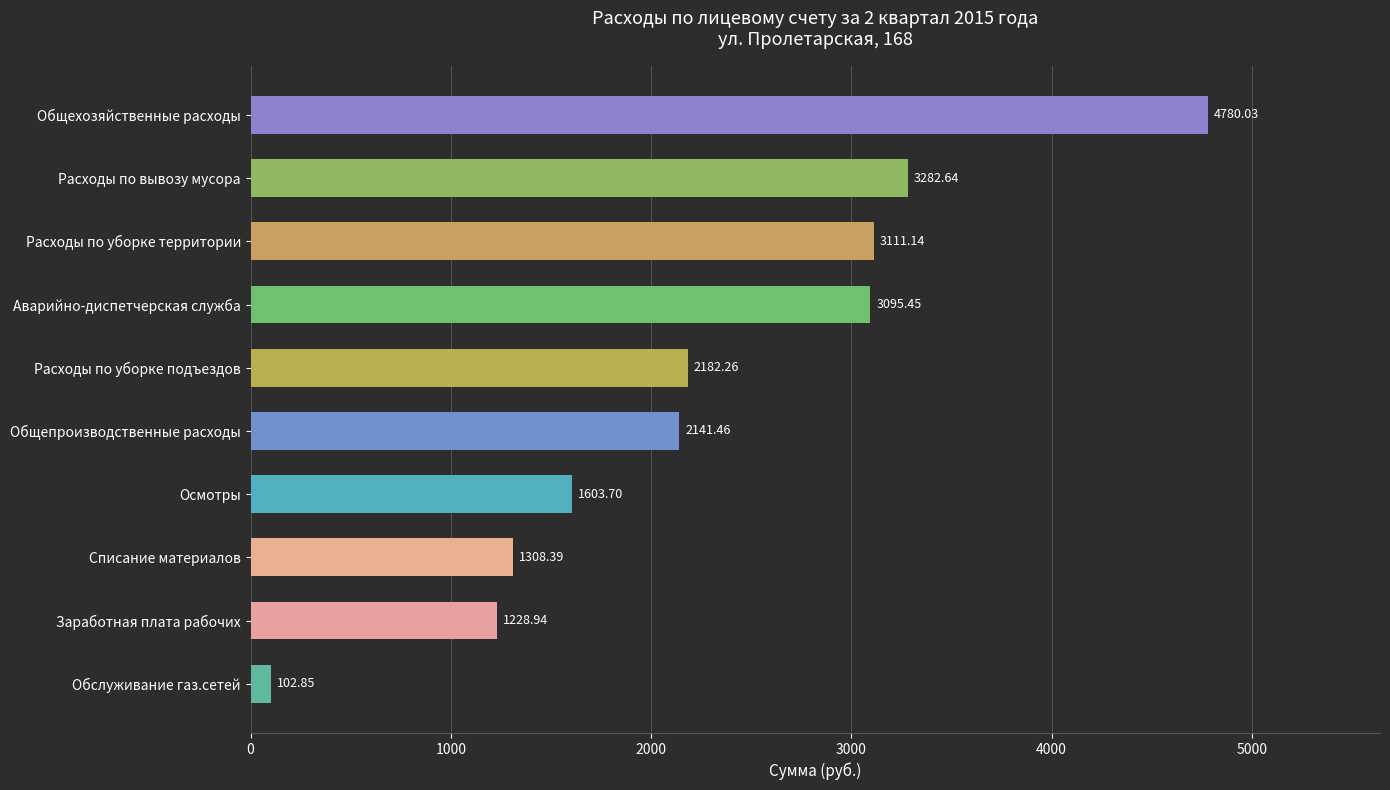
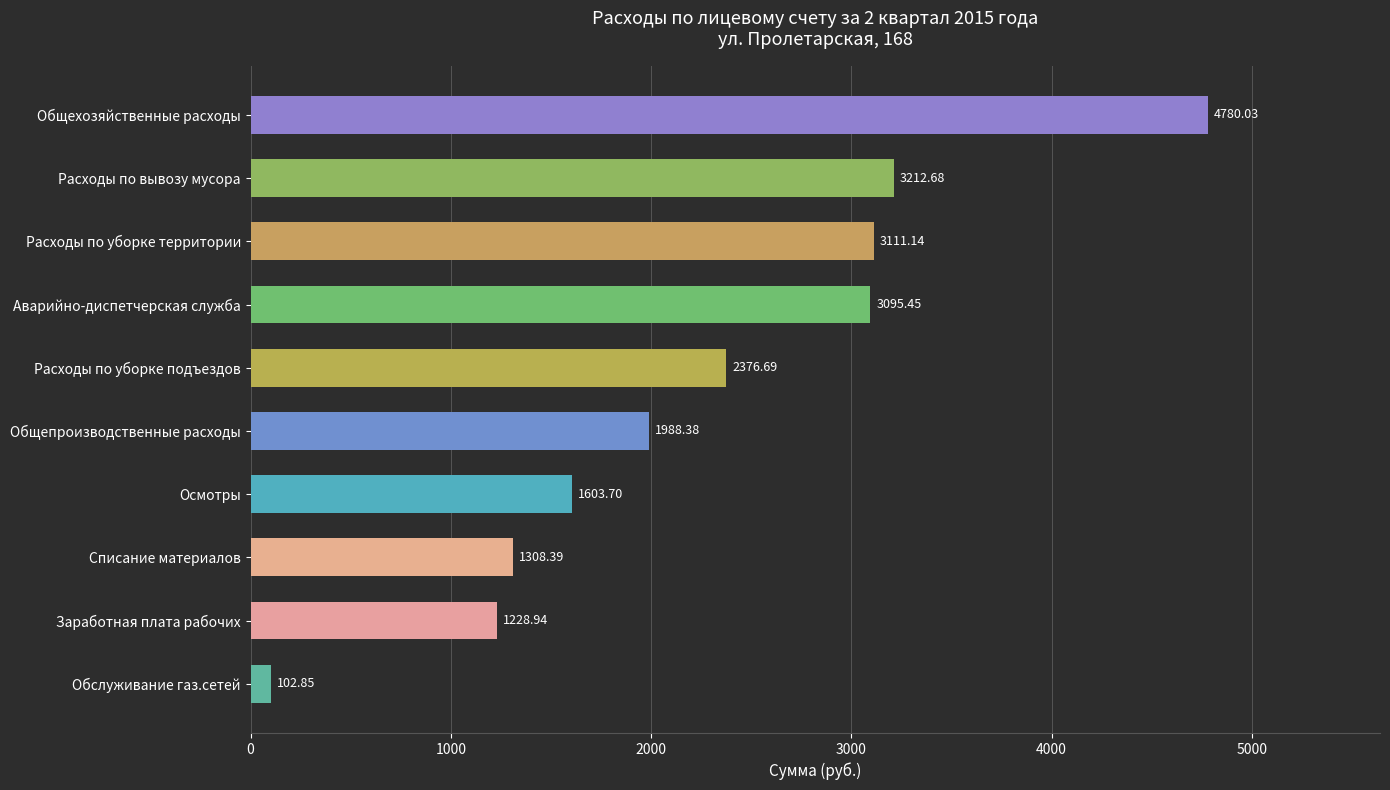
  {
    "Общехозяйственные расходы": 4780.03,
-   "Расходы по вывозу мусора": 3282.64,
+   "Расходы по вывозу мусора": 3212.68,
    "Расходы по уборке территории": 3111.14,
    "Аварийно-диспетчерская служба": 3095.45,
-   "Расходы по уборке подъездов": 2182.26,
-   "Общепроизводственные расходы": 2141.46,
+   "Расходы по уборке подъездов": 2376.69,
+   "Общепроизводственные расходы": 1988.38,
    "Осмотры": 1603.70,
    "Списание материалов": 1308.39,
    "Заработная плата рабочих": 1228.94,
    "Обслуживание газ.сетей": 102.85
  }
